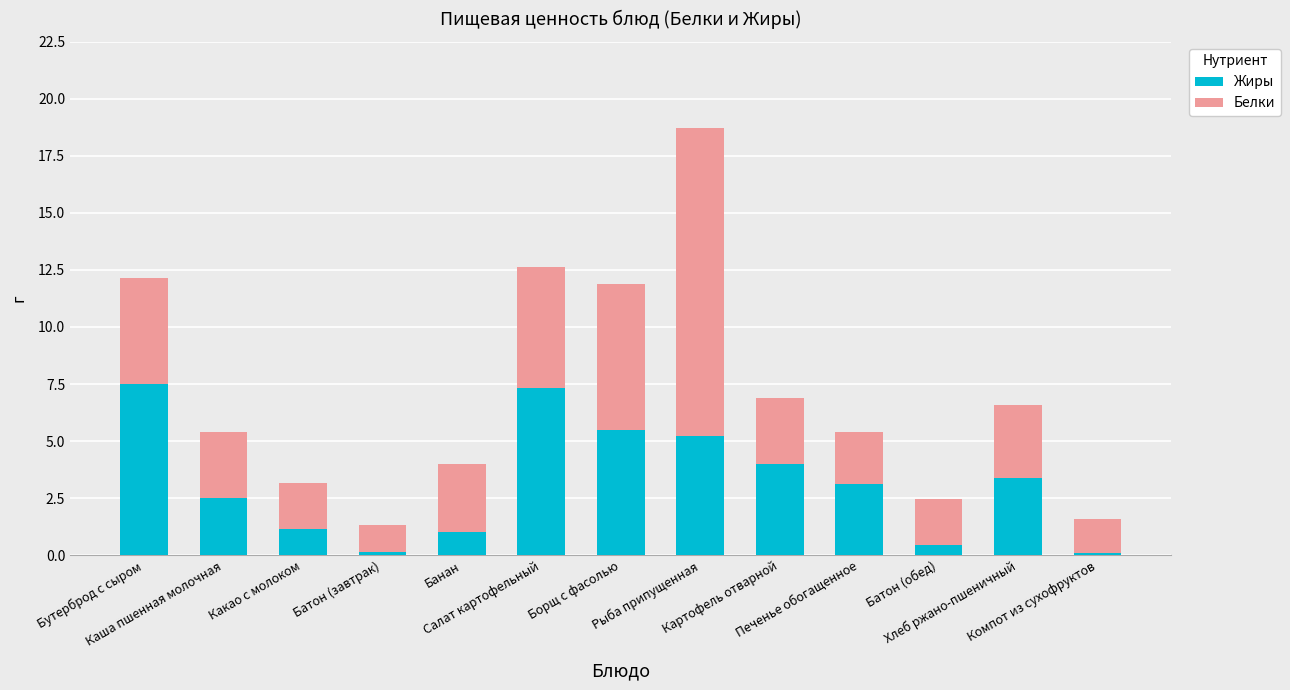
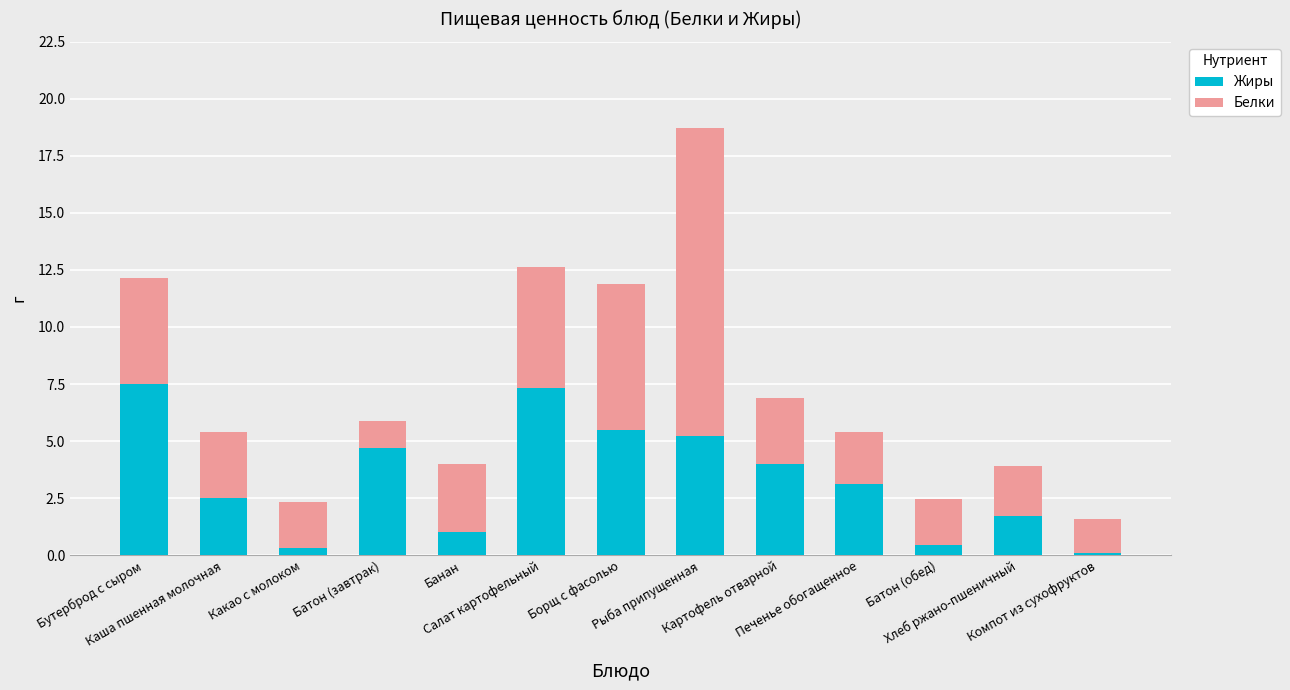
  {
    "Жиры": {
      "Бутерброд с сыром": 7.5,
      "Каша пшенная молочная": 2.5,
-     "Какао с молоком": 1.2,
-     "Батон (завтрак)": 0.2,
+     "Какао с молоком": 0.3,
+     "Батон (завтрак)": 4.7,
      "Банан": 1.0,
      "Салат картофельный": 7.3,
      "Борщ с фасолью": 5.5,
      "Рыба припущенная": 5.2,
      "Картофель отварной": 4.0,
      "Печенье обогащенное": 3.1,
      "Батон (обед)": 0.5,
-     "Хлеб ржано-пшеничный": 3.4
+     "Хлеб ржано-пшеничный": 1.7
    },
    "Белки": {
      "Бутерброд с сыром": 4.7,
      "Каша пшенная молочная": 2.9,
      "Какао с молоком": 2.0,
      "Батон (завтрак)": 1.2,
      "Банан": 3.0,
      "Салат картофельный": 5.3,
      "Борщ с фасолью": 6.4,
      "Рыба припущенная": 13.5,
      "Картофель отварной": 2.9,
      "Печенье обогащенное": 2.3,
      "Батон (обед)": 2.0,
-     "Хлеб ржано-пшеничный": 3.2,
+     "Хлеб ржано-пшеничный": 2.2,
      "Компот из сухофруктов": 1.5
    }
  }
